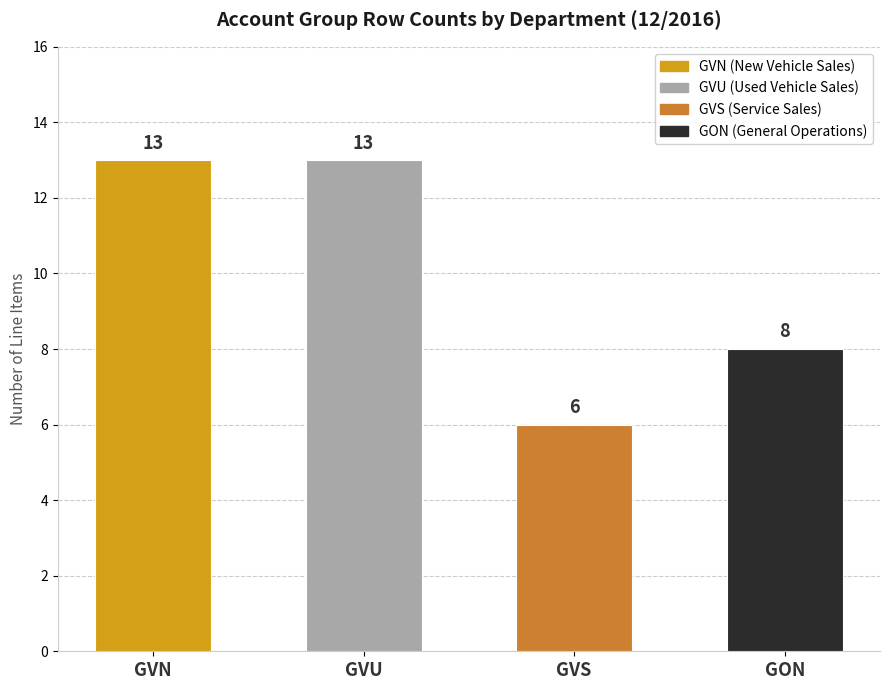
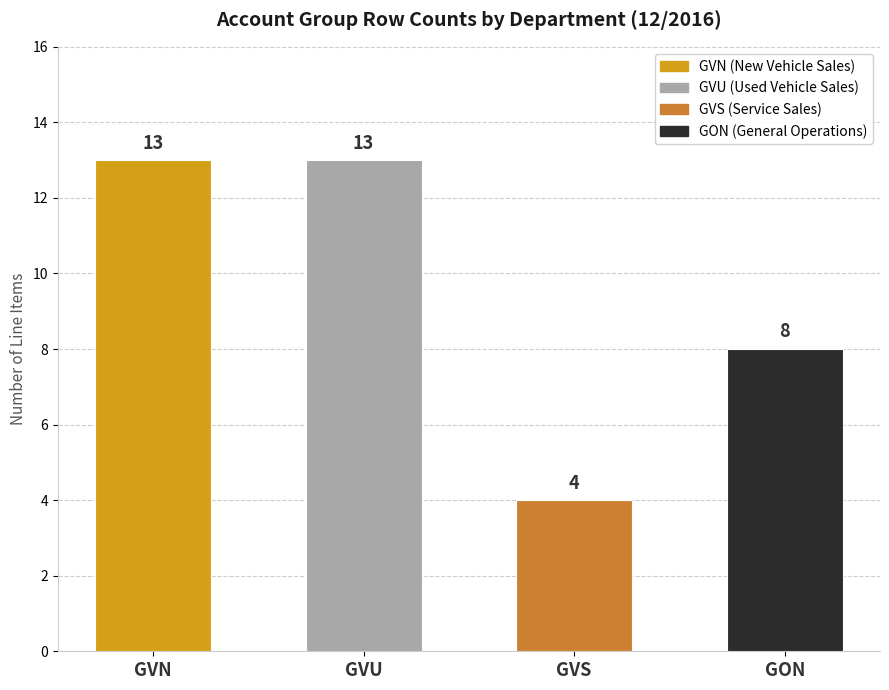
  {
    "GVN": 13,
    "GVU": 13,
-   "GVS": 6,
+   "GVS": 4,
    "GON": 8
  }
